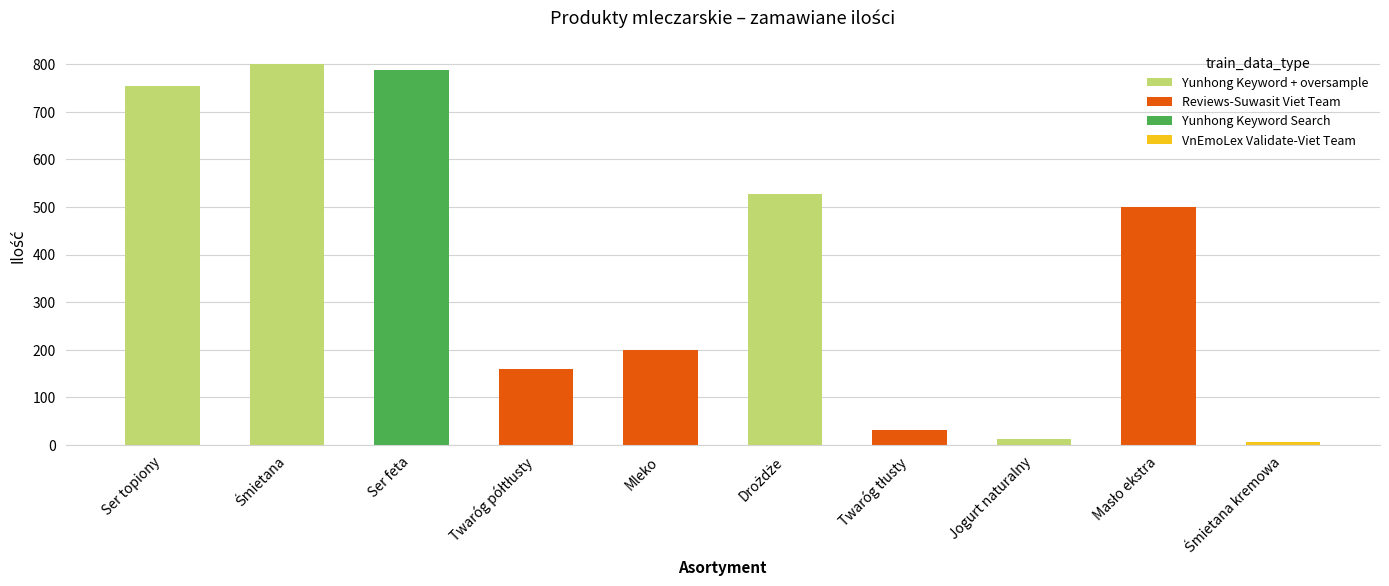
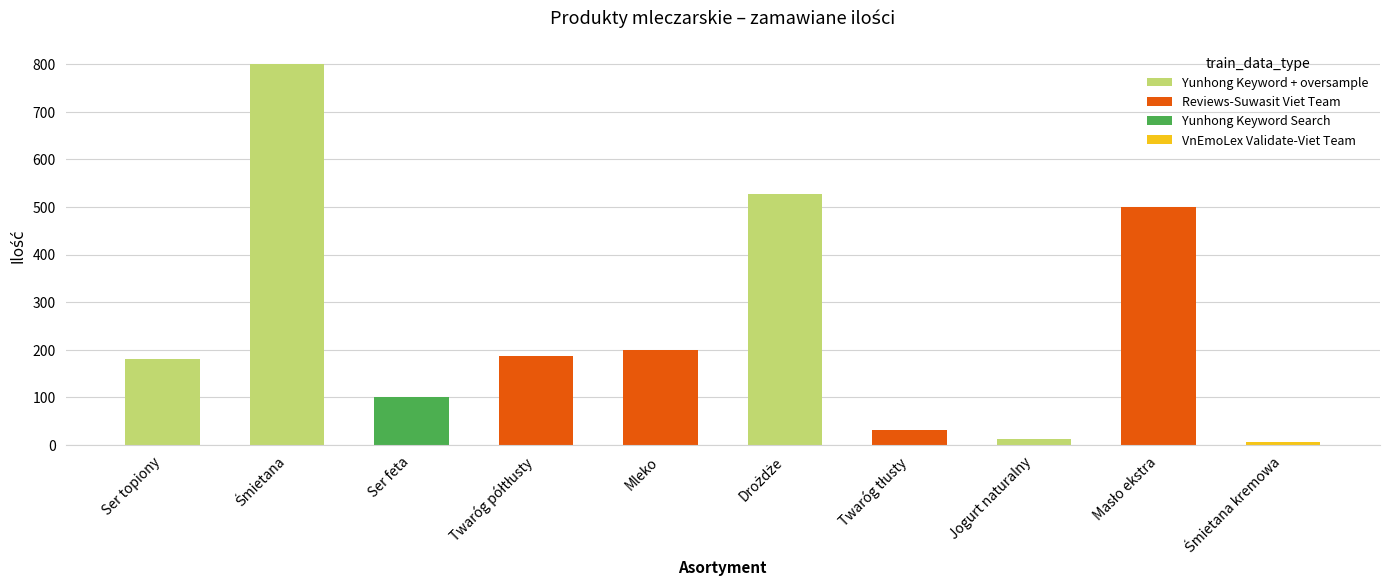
  {
-   "Ser topiony": 750,
+   "Ser topiony": 180,
    "Śmietana": 800,
-   "Ser feta": 790,
-   "Twaróg półtłusty": 160,
+   "Ser feta": 100,
+   "Twaróg półtłusty": 190,
    "Mleko": 200,
    "Drożdże": 530,
    "Twaróg tłusty": 30,
    "Jogurt naturalny": 10,
    "Masło ekstra": 500,
    "Śmietana kremowa": 10
  }
